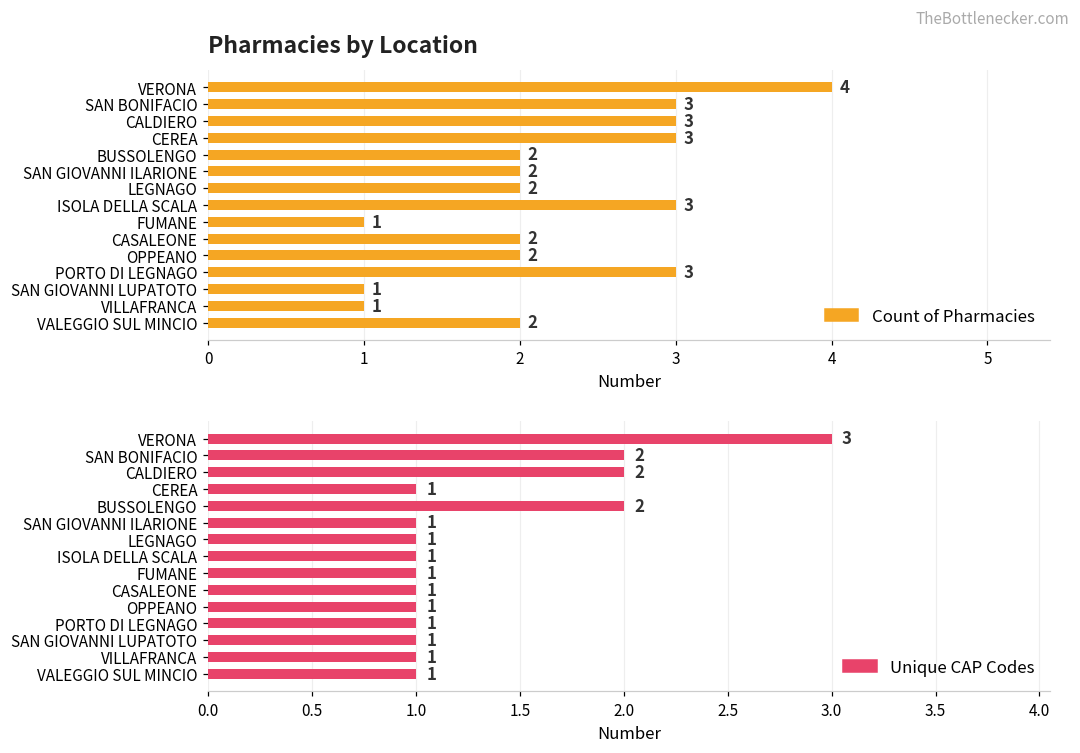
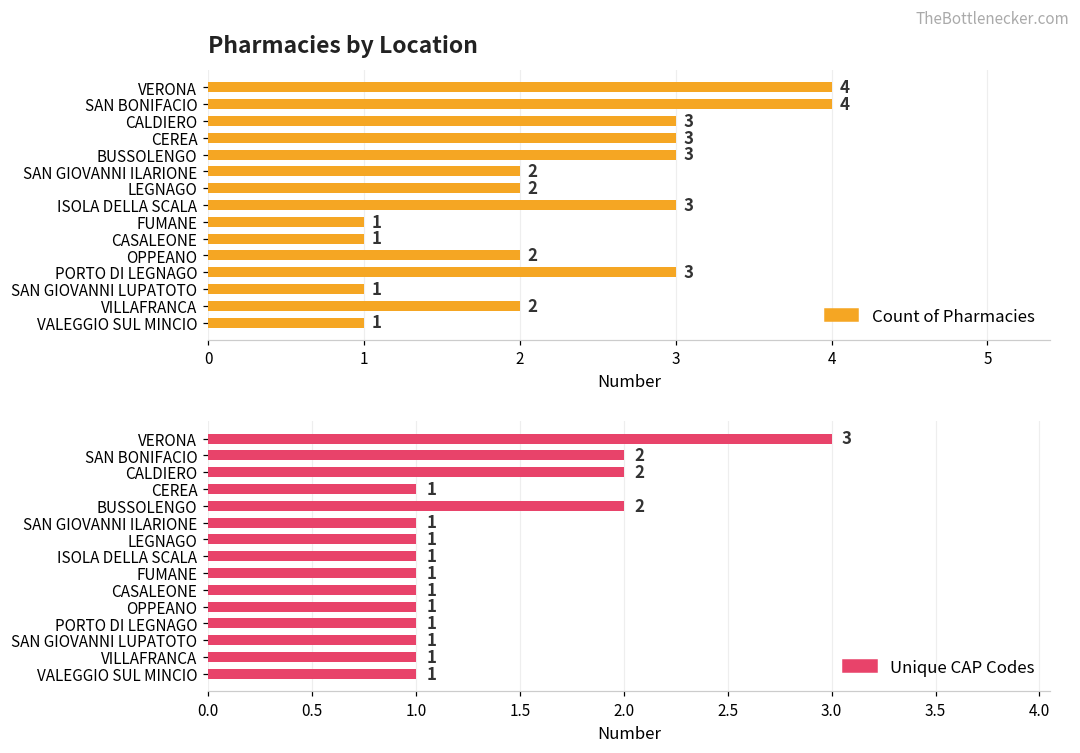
  {
    "Pharmacies by Location": {
      "VERONA": 4,
-     "SAN BONIFACIO": 3,
+     "SAN BONIFACIO": 4,
      "CALDIERO": 3,
      "CEREA": 3,
-     "BUSSOLENGO": 2,
+     "BUSSOLENGO": 3,
      "SAN GIOVANNI ILARIONE": 2,
      "LEGNAGO": 2,
      "ISOLA DELLA SCALA": 3,
      "FUMANE": 1,
-     "CASALEONE": 2,
+     "CASALEONE": 1,
      "OPPEANO": 2,
      "PORTO DI LEGNAGO": 3,
      "SAN GIOVANNI LUPATOTO": 1,
-     "VILLAFRANCA": 1,
-     "VALEGGIO SUL MINCIO": 2
+     "VILLAFRANCA": 2,
+     "VALEGGIO SUL MINCIO": 1
    }
  }
